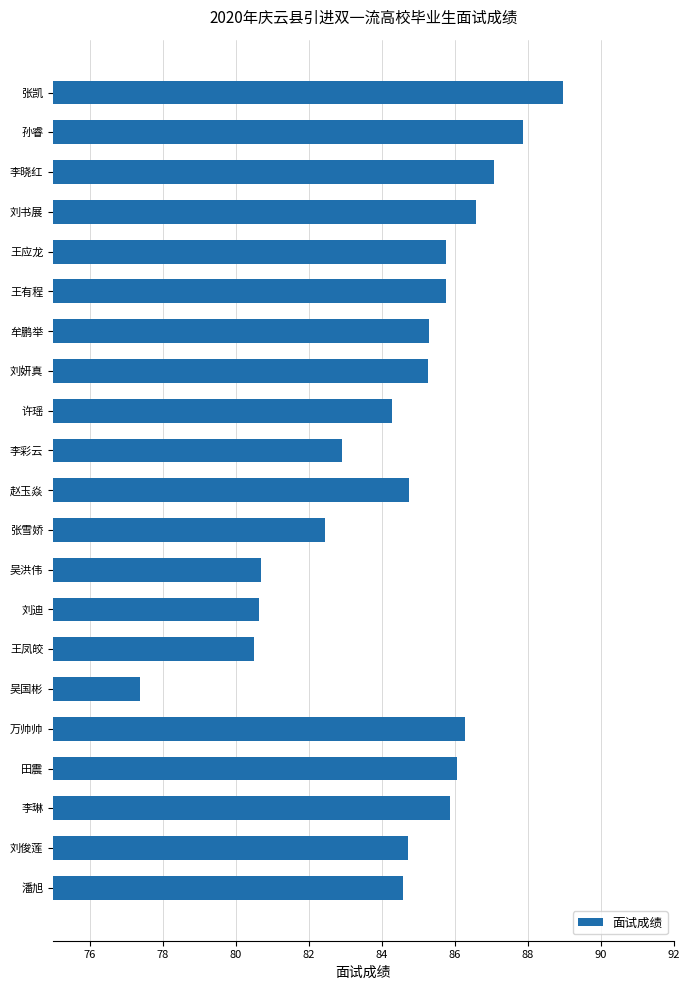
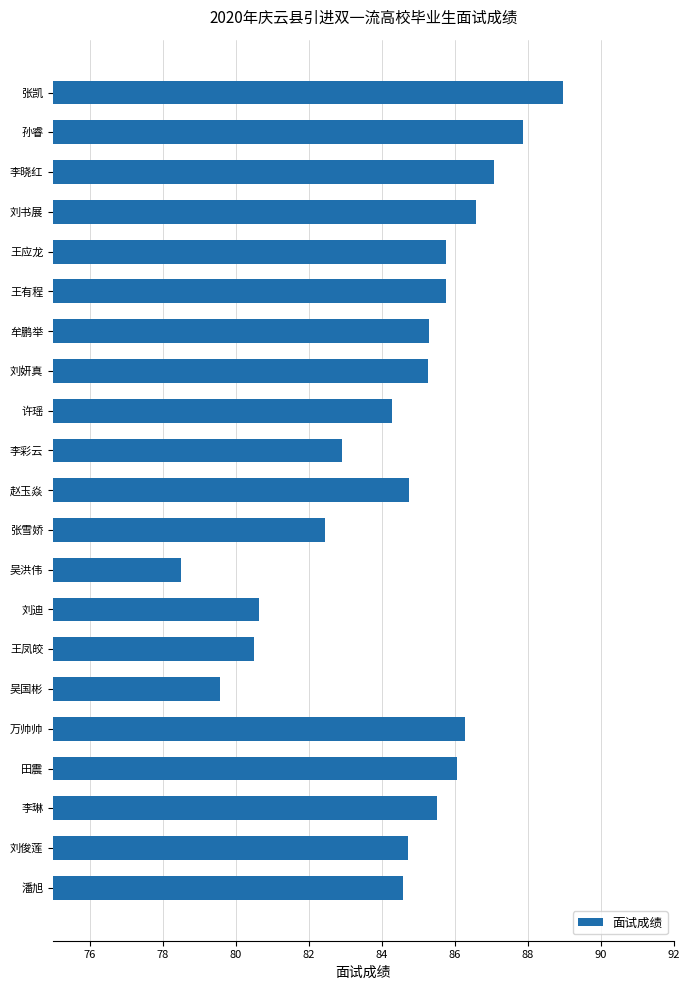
  {
    "张凯": 89.0,
    "孙睿": 87.9,
    "李晓红": 87.1,
    "刘书展": 86.6,
    "王应龙": 85.8,
    "王有程": 85.8,
    "牟鹏举": 85.3,
    "刘妍真": 85.3,
    "许瑶": 84.3,
    "李彩云": 82.9,
    "赵玉焱": 84.8,
    "张雪娇": 82.5,
-   "吴洪伟": 80.7,
+   "吴洪伟": 78.5,
    "刘迪": 80.6,
    "王凤皎": 80.5,
-   "吴国彬": 77.4,
+   "吴国彬": 79.6,
    "万帅帅": 86.3,
    "田震": 86.1,
-   "李琳": 85.9,
+   "李琳": 85.5,
    "刘俊莲": 84.7,
    "潘旭": 84.6
  }
